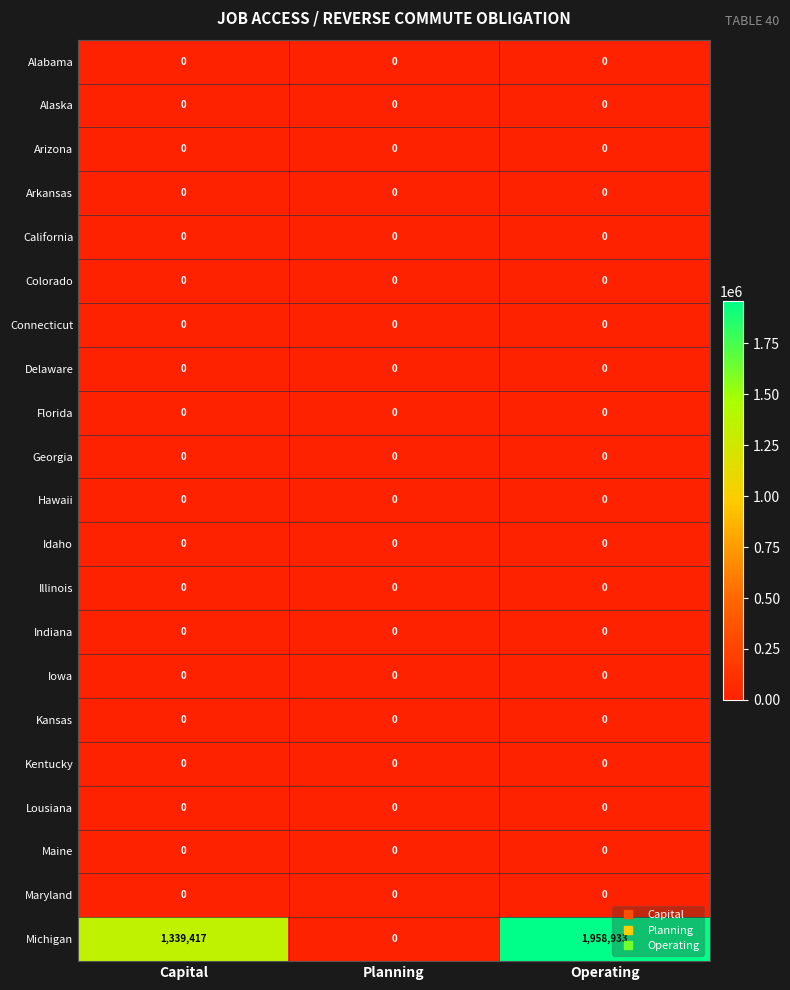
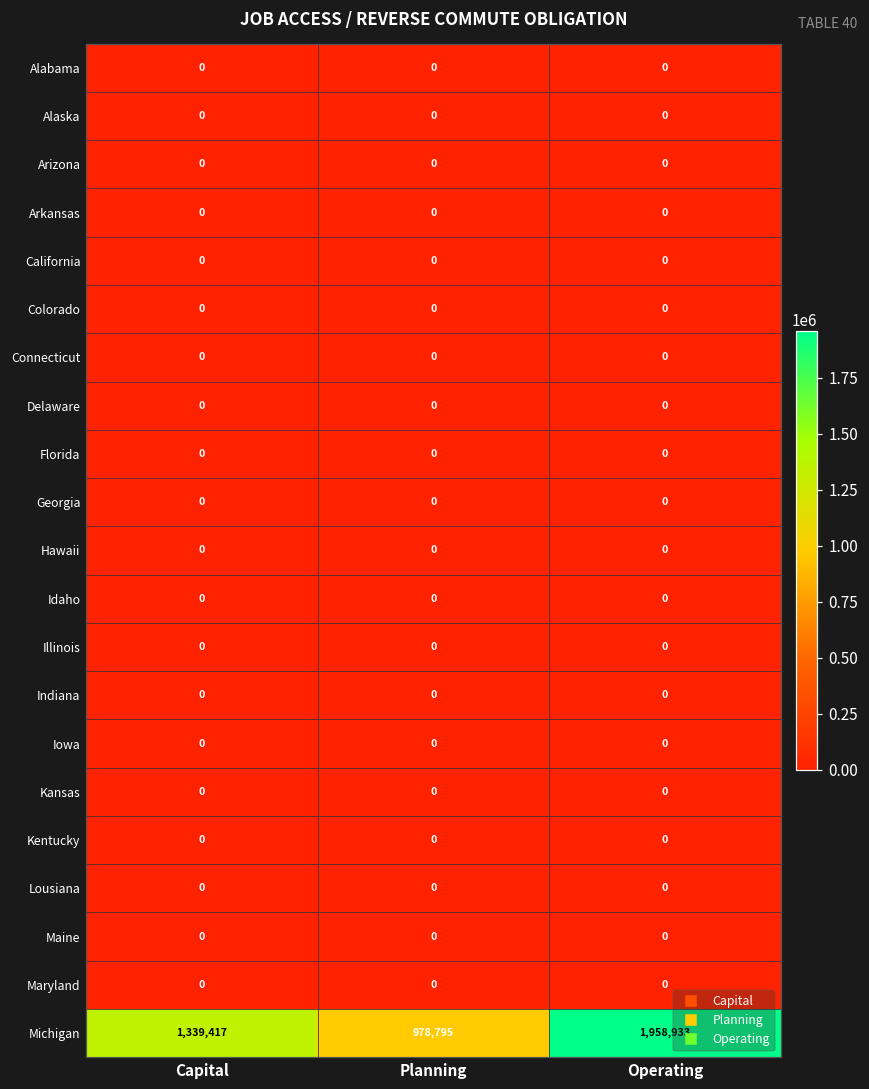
  {
    "Alabama": {
      "Capital": "0",
      "Planning": "0",
      "Operating": "0"
    },
    "Alaska": {
      "Capital": "0",
      "Planning": "0",
      "Operating": "0"
    },
    "Arizona": {
      "Capital": "0",
      "Planning": "0",
      "Operating": "0"
    },
    "Arkansas": {
      "Capital": "0",
      "Planning": "0",
      "Operating": "0"
    },
    "California": {
      "Capital": "0",
      "Planning": "0",
      "Operating": "0"
    },
    "Colorado": {
      "Capital": "0",
      "Planning": "0",
      "Operating": "0"
    },
    "Connecticut": {
      "Capital": "0",
      "Planning": "0",
      "Operating": "0"
    },
    "Delaware": {
      "Capital": "0",
      "Planning": "0",
      "Operating": "0"
    },
    "Florida": {
      "Capital": "0",
      "Planning": "0",
      "Operating": "0"
    },
    "Georgia": {
      "Capital": "0",
      "Planning": "0",
      "Operating": "0"
    },
    "Hawaii": {
      "Capital": "0",
      "Planning": "0",
      "Operating": "0"
    },
    "Idaho": {
      "Capital": "0",
      "Planning": "0",
      "Operating": "0"
    },
    "Illinois": {
      "Capital": "0",
      "Planning": "0",
      "Operating": "0"
    },
    "Indiana": {
      "Capital": "0",
      "Planning": "0",
      "Operating": "0"
    },
    "Iowa": {
      "Capital": "0",
      "Planning": "0",
      "Operating": "0"
    },
    "Kansas": {
      "Capital": "0",
      "Planning": "0",
      "Operating": "0"
    },
    "Kentucky": {
      "Capital": "0",
      "Planning": "0",
      "Operating": "0"
    },
    "Lousiana": {
      "Capital": "0",
      "Planning": "0",
      "Operating": "0"
    },
    "Maine": {
      "Capital": "0",
      "Planning": "0",
      "Operating": "0"
    },
    "Maryland": {
      "Capital": "0",
      "Planning": "0",
      "Operating": "0"
    },
    "Michigan": {
      "Capital": "1,339,417",
-     "Planning": "0"
+     "Planning": "978,795"
    }
  }
